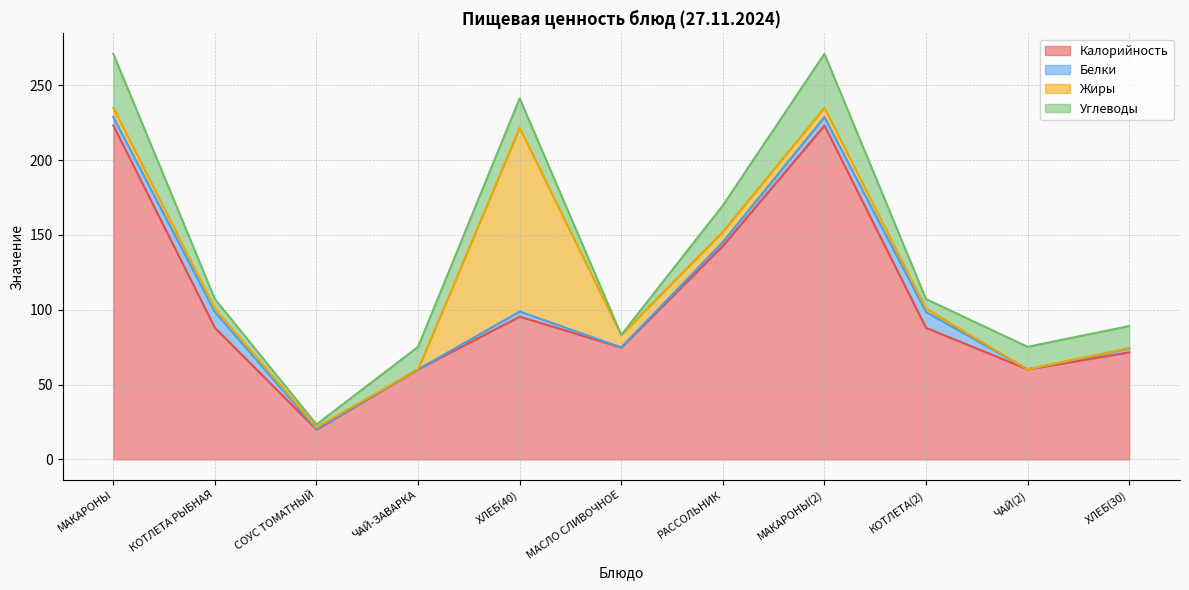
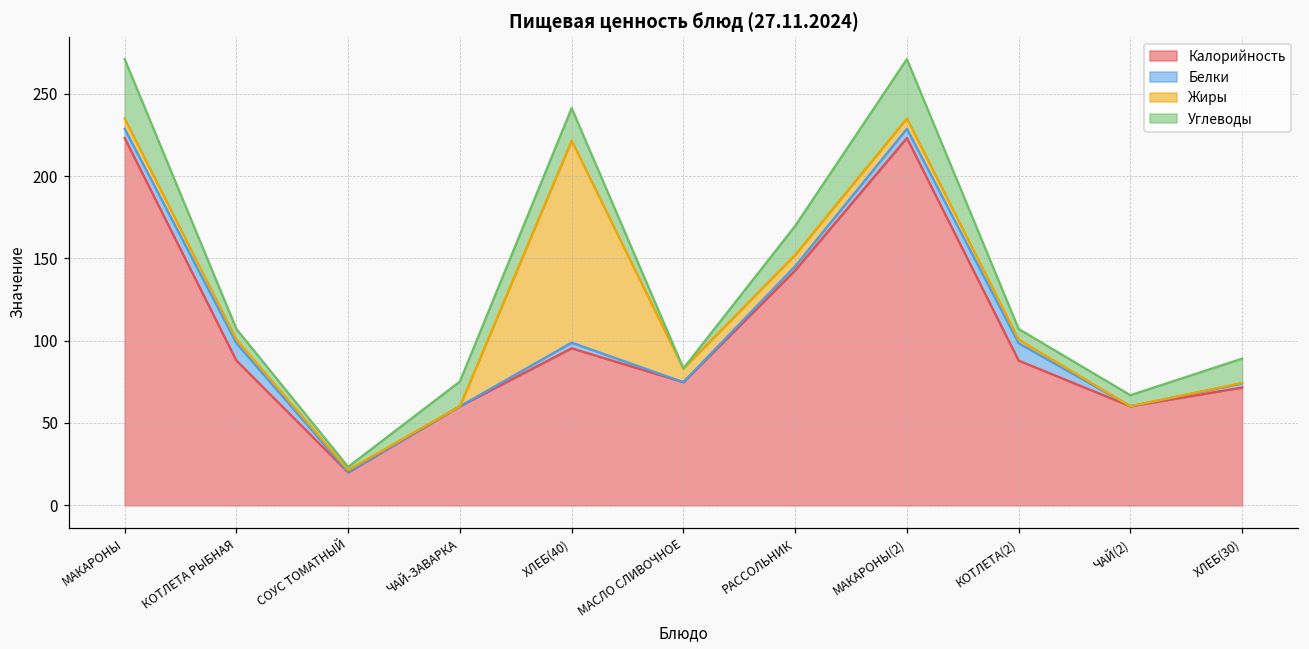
  {
    "Калорийность": {
      "МАКАРОНЫ": 223,
      "КОТЛЕТА РЫБНАЯ": 88,
      "ХЛЕБ(40)": 95,
      "РАССОЛЬНИК": 143,
      "МАКАРОНЫ(2)": 223,
      "КОТЛЕТА(2)": 88,
      "ХЛЕБ(30)": 72
    },
    "Белки": {
      "МАКАРОНЫ": 6,
      "КОТЛЕТА РЫБНАЯ": 11,
      "ХЛЕБ(40)": 3,
      "РАССОЛЬНИК": 3,
      "МАКАРОНЫ(2)": 6,
      "КОТЛЕТА(2)": 11
    },
    "Жиры": {
      "МАКАРОНЫ": 6,
      "КОТЛЕТА РЫБНАЯ": 2,
      "ХЛЕБ(40)": 123,
      "РАССОЛЬНИК": 7,
      "МАКАРОНЫ(2)": 6,
      "КОТЛЕТА(2)": 2
    },
    "Углеводы": {
      "МАКАРОНЫ": 36,
      "КОТЛЕТА РЫБНАЯ": 6,
      "СОУС ТОМАТНЫЙ": 2,
      "ЧАЙ-ЗАВАРКА": 15,
      "ХЛЕБ(40)": 20,
      "РАССОЛЬНИК": 18,
      "МАКАРОНЫ(2)": 36,
      "КОТЛЕТА(2)": 6,
-     "ЧАЙ(2)": 15,
+     "ЧАЙ(2)": 7,
      "ХЛЕБ(30)": 15
    }
  }
